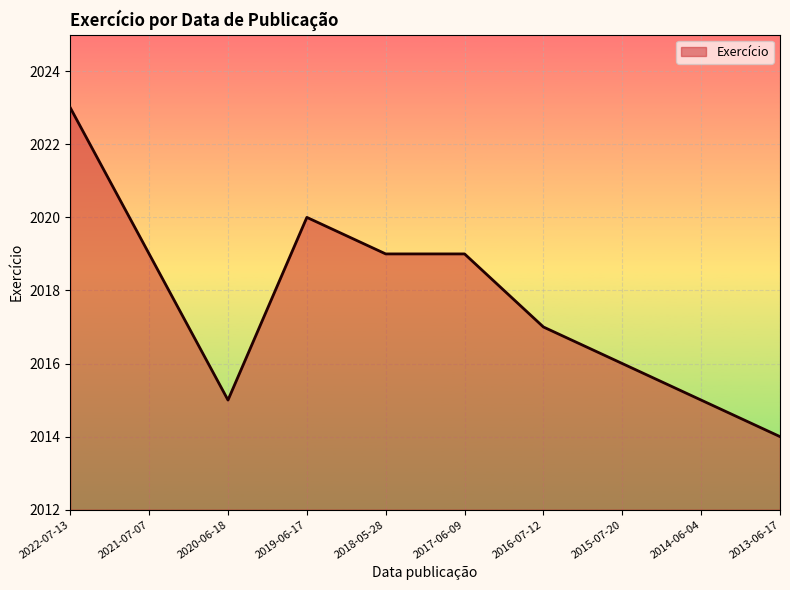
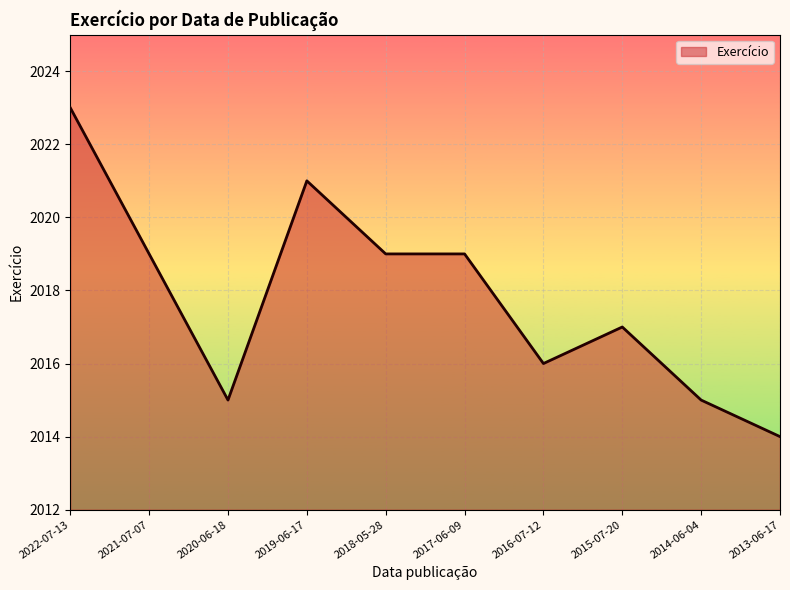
  {
    "2022-07-13": 2023,
    "2021-07-07": 2019,
    "2020-06-18": 2015,
-   "2019-06-17": 2020,
+   "2019-06-17": 2021,
    "2018-05-28": 2019,
    "2017-06-09": 2019,
-   "2016-07-12": 2017,
-   "2015-07-20": 2016,
+   "2016-07-12": 2016,
+   "2015-07-20": 2017,
    "2014-06-04": 2015,
    "2013-06-17": 2014
  }
